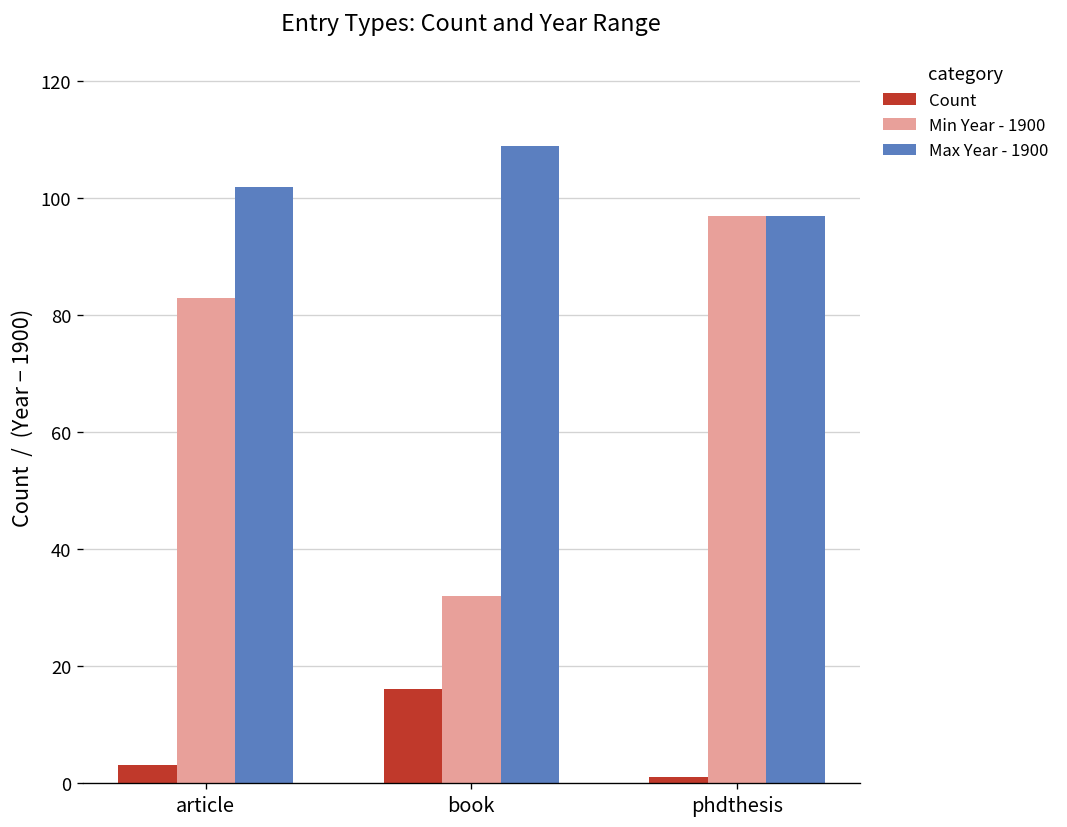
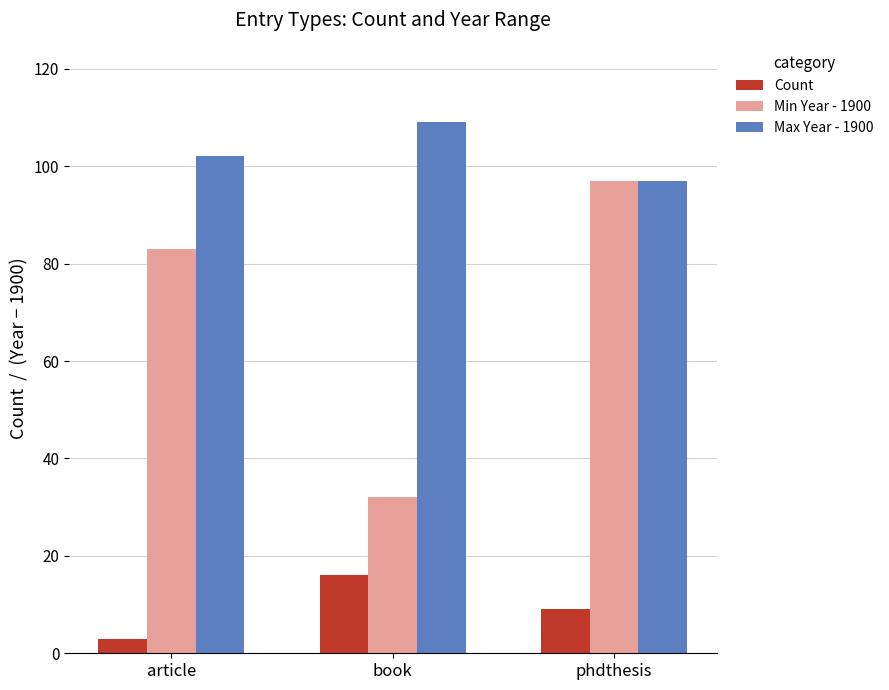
  {
    "Count": {
      "article": 3,
      "book": 16,
-     "phdthesis": 1
+     "phdthesis": 9
    },
    "Min Year - 1900": {
      "article": 83,
      "book": 32,
      "phdthesis": 97
    },
    "Max Year - 1900": {
      "article": 102,
      "book": 109,
      "phdthesis": 97
    }
  }
